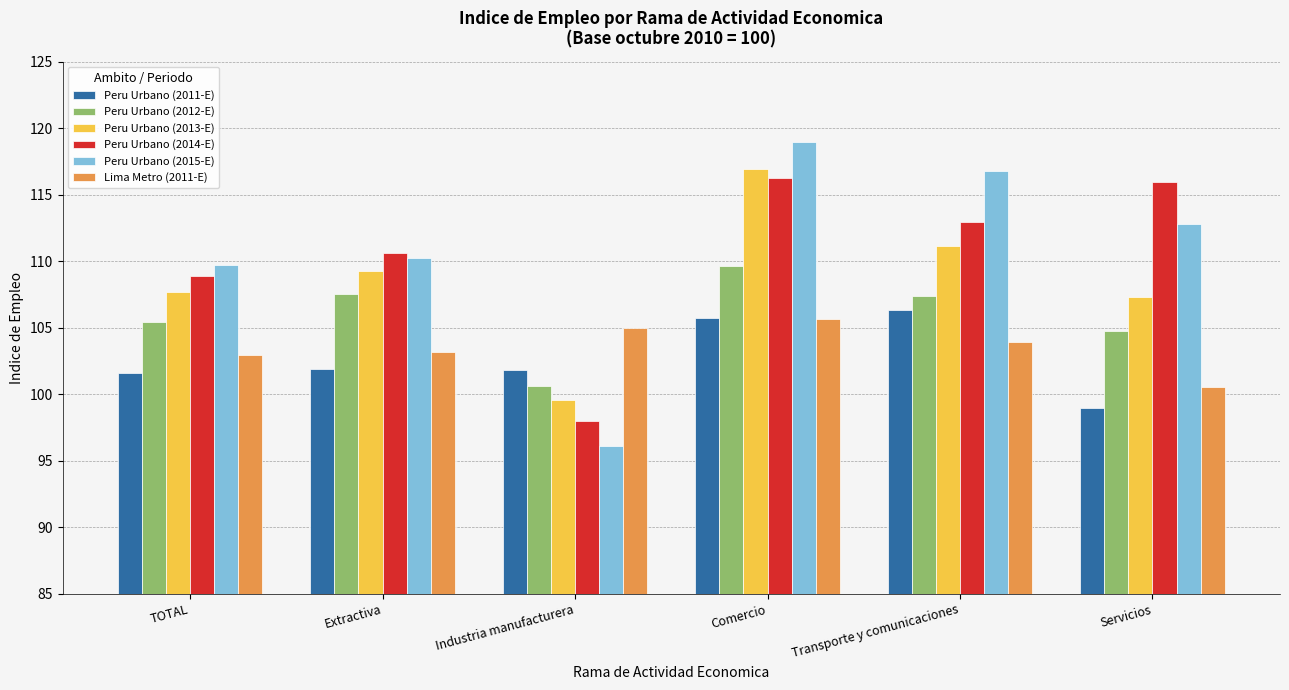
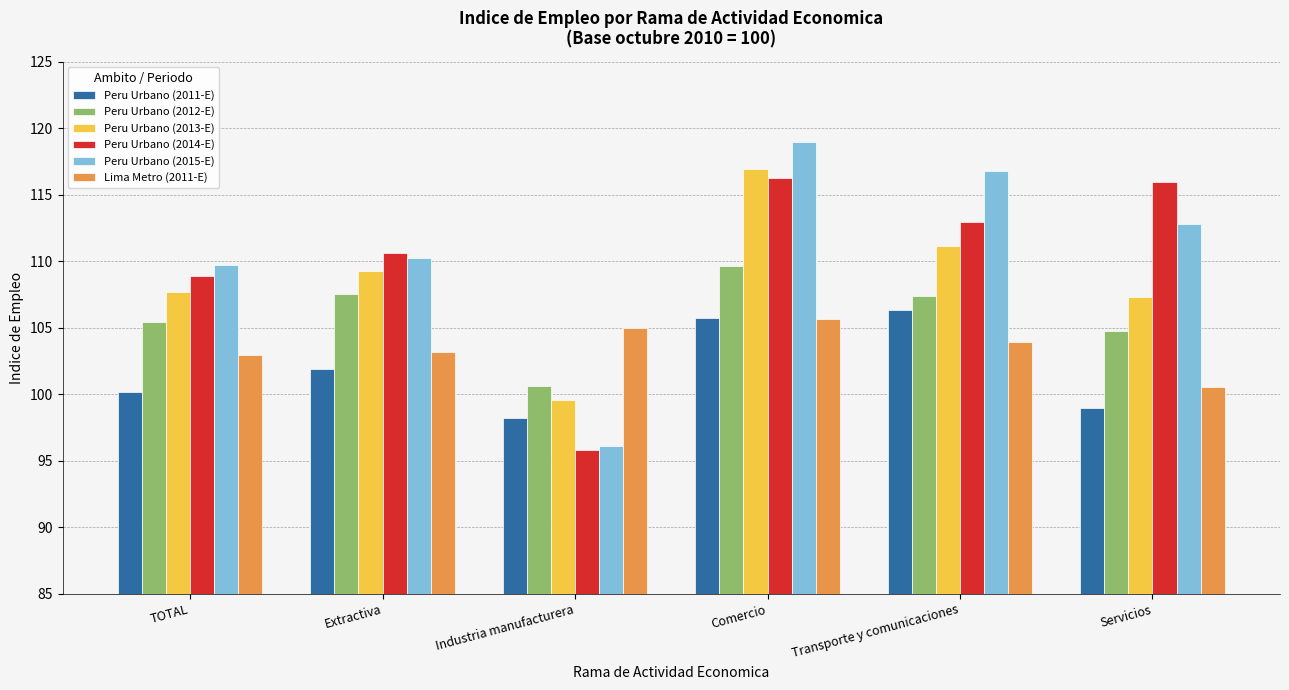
  {
    "Peru Urbano (2011-E)": {
-     "TOTAL": 101.6,
+     "TOTAL": 100.1,
      "Extractiva": 101.9,
-     "Industria manufacturera": 101.8,
+     "Industria manufacturera": 98.2,
      "Comercio": 105.7,
      "Transporte y comunicaciones": 106.3,
      "Servicios": 99.0
    },
    "Peru Urbano (2012-E)": {
      "TOTAL": 105.4,
      "Extractiva": 107.5,
      "Industria manufacturera": 100.6,
      "Comercio": 109.6,
      "Transporte y comunicaciones": 107.4,
      "Servicios": 104.8
    },
    "Peru Urbano (2014-E)": {
      "TOTAL": 108.9,
      "Extractiva": 110.6,
-     "Industria manufacturera": 98.0,
+     "Industria manufacturera": 95.8,
      "Comercio": 116.2,
      "Transporte y comunicaciones": 112.9,
      "Servicios": 115.9
    },
    "Peru Urbano (2015-E)": {
      "TOTAL": 109.7,
      "Extractiva": 110.2,
      "Industria manufacturera": 96.1,
      "Comercio": 118.9,
      "Transporte y comunicaciones": 116.8,
      "Servicios": 112.8
    }
  }
